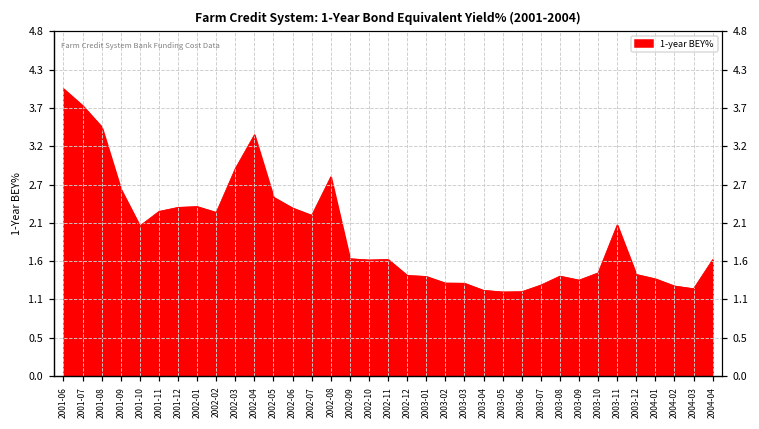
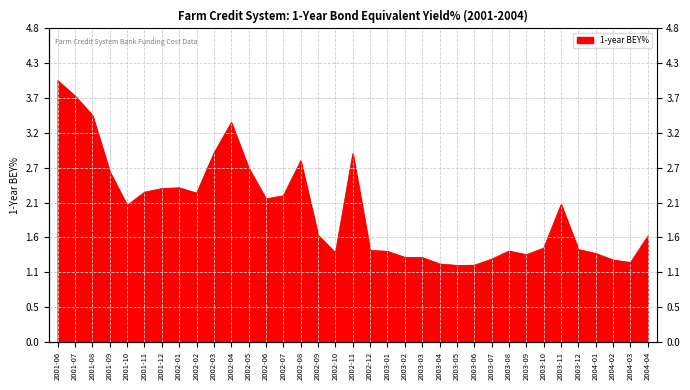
  {
    "2001-06": 4.0,
    "2001-07": 3.8,
    "2001-08": 3.5,
    "2001-09": 2.6,
    "2001-10": 2.1,
    "2001-11": 2.3,
    "2001-12": 2.4,
    "2002-01": 2.4,
    "2002-02": 2.3,
    "2002-03": 2.9,
    "2002-04": 3.4,
-   "2002-05": 2.5,
-   "2002-06": 2.3,
+   "2002-05": 2.7,
+   "2002-06": 2.2,
    "2002-07": 2.2,
    "2002-08": 2.8,
    "2002-09": 1.6,
-   "2002-10": 1.6,
-   "2002-11": 1.6,
+   "2002-10": 1.4,
+   "2002-11": 2.9,
    "2002-12": 1.4,
    "2003-01": 1.4,
    "2003-02": 1.3,
    "2003-03": 1.3,
    "2003-04": 1.2,
    "2003-05": 1.2,
    "2003-06": 1.2,
    "2003-07": 1.3,
    "2003-08": 1.4,
    "2003-09": 1.3,
    "2003-10": 1.4,
    "2003-11": 2.1,
    "2003-12": 1.4,
    "2004-01": 1.4,
    "2004-02": 1.3,
    "2004-03": 1.2,
    "2004-04": 1.6
  }
